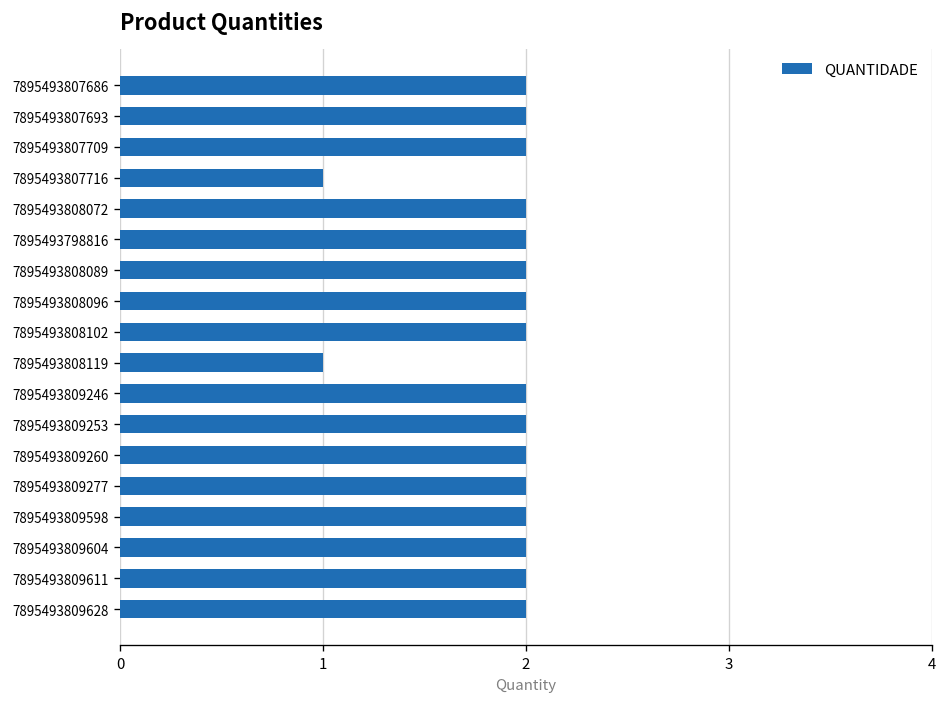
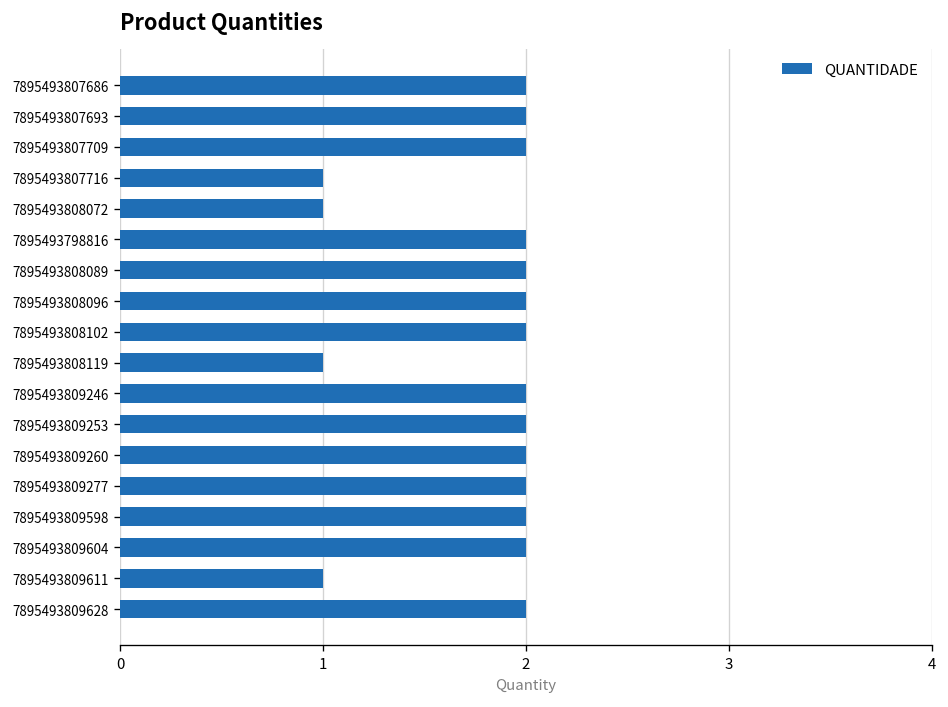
  {
    "7895493807686": 2,
    "7895493807693": 2,
    "7895493807709": 2,
    "7895493807716": 1,
-   "7895493808072": 2,
+   "7895493808072": 1,
    "7895493798816": 2,
    "7895493808089": 2,
    "7895493808096": 2,
    "7895493808102": 2,
    "7895493808119": 1,
    "7895493809246": 2,
    "7895493809253": 2,
    "7895493809260": 2,
    "7895493809277": 2,
    "7895493809598": 2,
    "7895493809604": 2,
-   "7895493809611": 2,
+   "7895493809611": 1,
    "7895493809628": 2
  }
